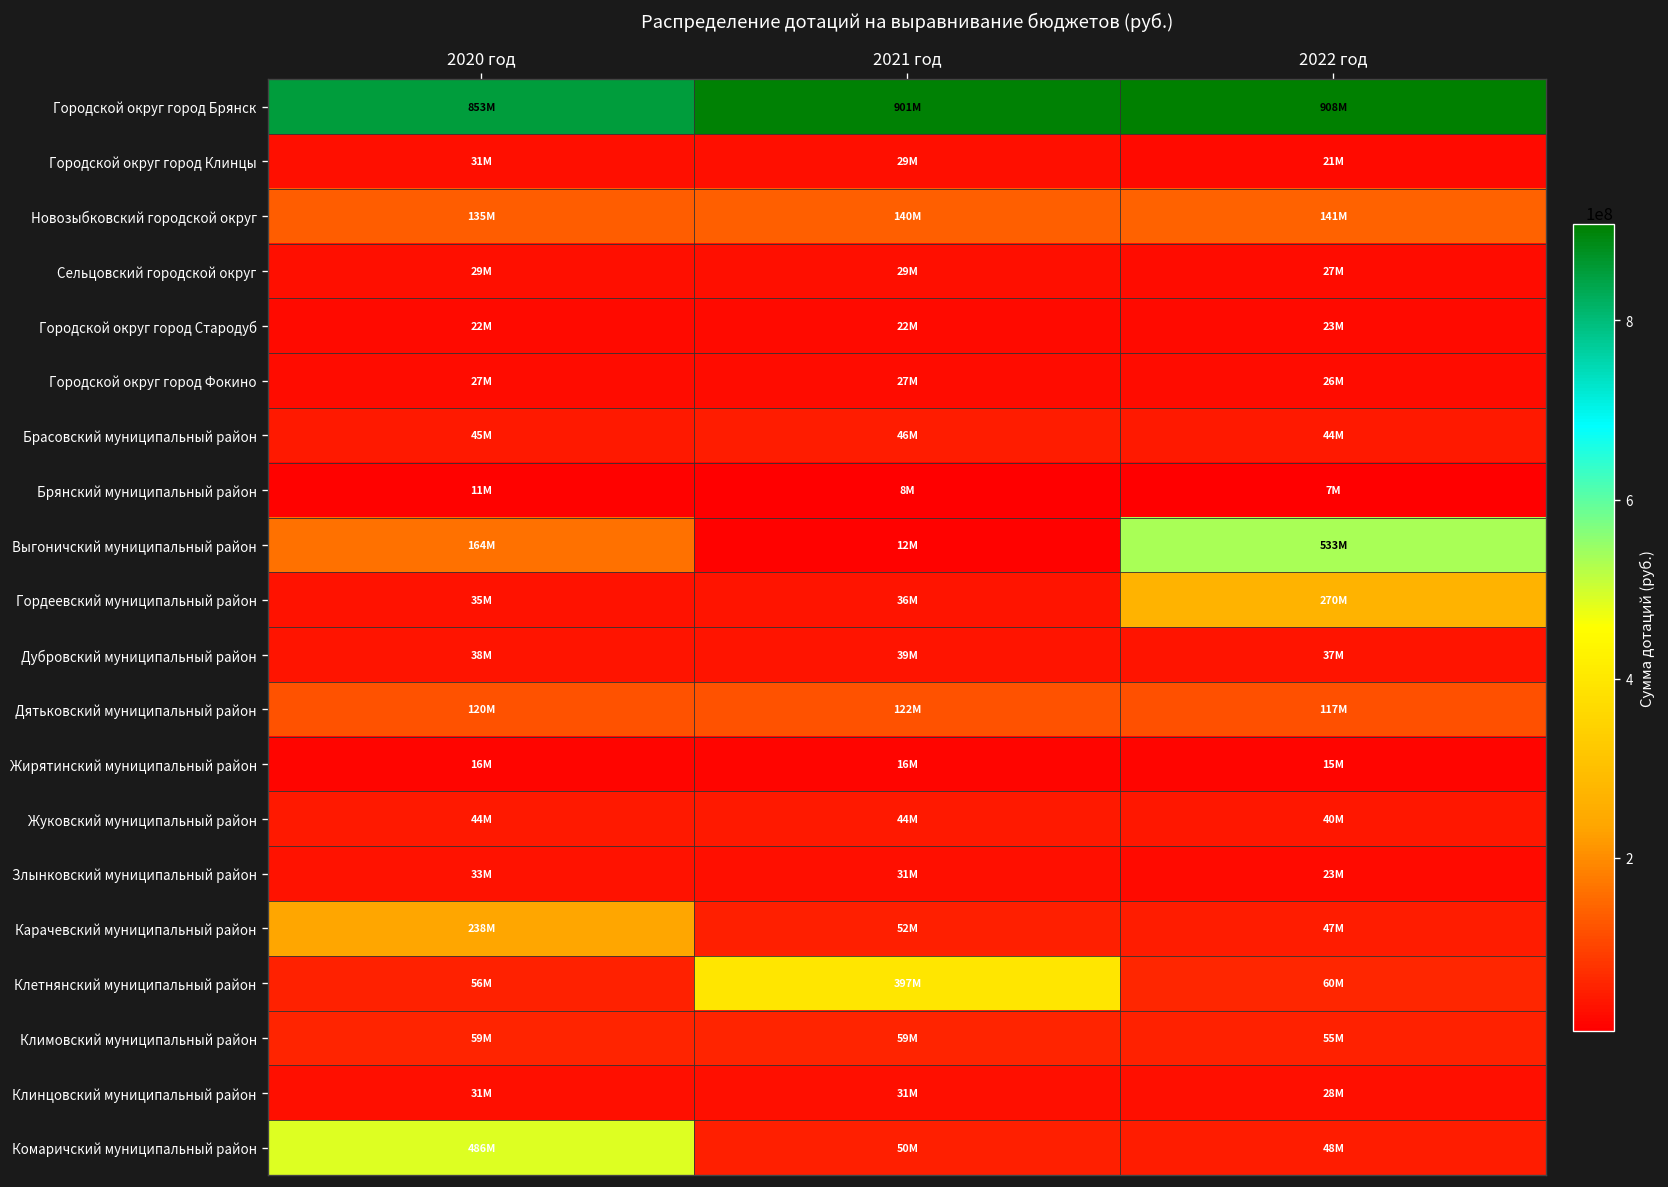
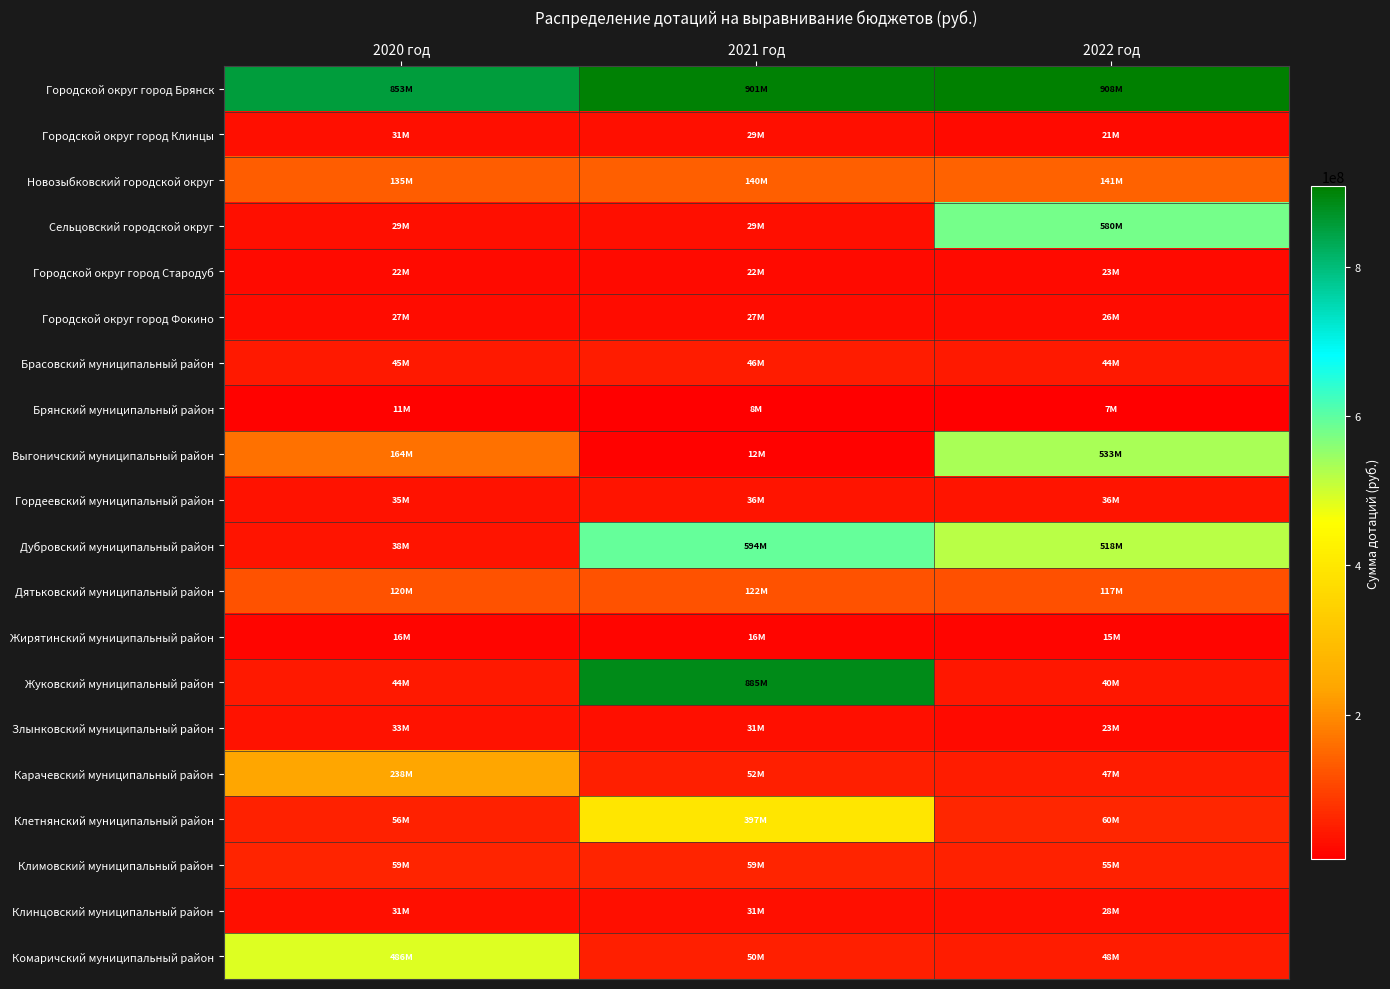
  {
    "Городской округ город Брянск": {
      "2020 год": "853M",
      "2021 год": "901M",
      "2022 год": "908M"
    },
    "Городской округ город Клинцы": {
      "2020 год": "31M",
      "2021 год": "29M",
      "2022 год": "21M"
    },
    "Новозыбковский городской округ": {
      "2020 год": "135M",
      "2021 год": "140M",
      "2022 год": "141M"
    },
    "Сельцовский городской округ": {
      "2020 год": "29M",
      "2021 год": "29M",
-     "2022 год": "27M"
+     "2022 год": "580M"
    },
    "Городской округ город Стародуб": {
      "2020 год": "22M",
      "2021 год": "22M",
      "2022 год": "23M"
    },
    "Городской округ город Фокино": {
      "2020 год": "27M",
      "2021 год": "27M",
      "2022 год": "26M"
    },
    "Брасовский муниципальный район": {
      "2020 год": "45M",
      "2021 год": "46M",
      "2022 год": "44M"
    },
    "Брянский муниципальный район": {
      "2020 год": "11M",
      "2021 год": "8M",
      "2022 год": "7M"
    },
    "Выгоничский муниципальный район": {
      "2020 год": "164M",
      "2021 год": "12M",
      "2022 год": "533M"
    },
    "Гордеевский муниципальный район": {
      "2020 год": "35M",
      "2021 год": "36M",
-     "2022 год": "270M"
+     "2022 год": "36M"
    },
    "Дубровский муниципальный район": {
      "2020 год": "38M",
-     "2021 год": "39M",
-     "2022 год": "37M"
+     "2021 год": "594M",
+     "2022 год": "518M"
    },
    "Дятьковский муниципальный район": {
      "2020 год": "120M",
      "2021 год": "122M",
      "2022 год": "117M"
    },
    "Жирятинский муниципальный район": {
      "2020 год": "16M",
      "2021 год": "16M",
      "2022 год": "15M"
    },
    "Жуковский муниципальный район": {
      "2020 год": "44M",
-     "2021 год": "44M",
+     "2021 год": "885M",
      "2022 год": "40M"
    },
    "Злынковский муниципальный район": {
      "2020 год": "33M",
      "2021 год": "31M",
      "2022 год": "23M"
    },
    "Карачевский муниципальный район": {
      "2020 год": "238M",
      "2021 год": "52M",
      "2022 год": "47M"
    },
    "Клетнянский муниципальный район": {
      "2020 год": "56M",
      "2021 год": "397M",
      "2022 год": "60M"
    },
    "Климовский муниципальный район": {
      "2020 год": "59M",
      "2021 год": "59M",
      "2022 год": "55M"
    },
    "Клинцовский муниципальный район": {
      "2020 год": "31M",
      "2021 год": "31M",
      "2022 год": "28M"
    },
    "Комаричский муниципальный район": {
      "2020 год": "486M",
      "2021 год": "50M",
      "2022 год": "48M"
    }
  }
